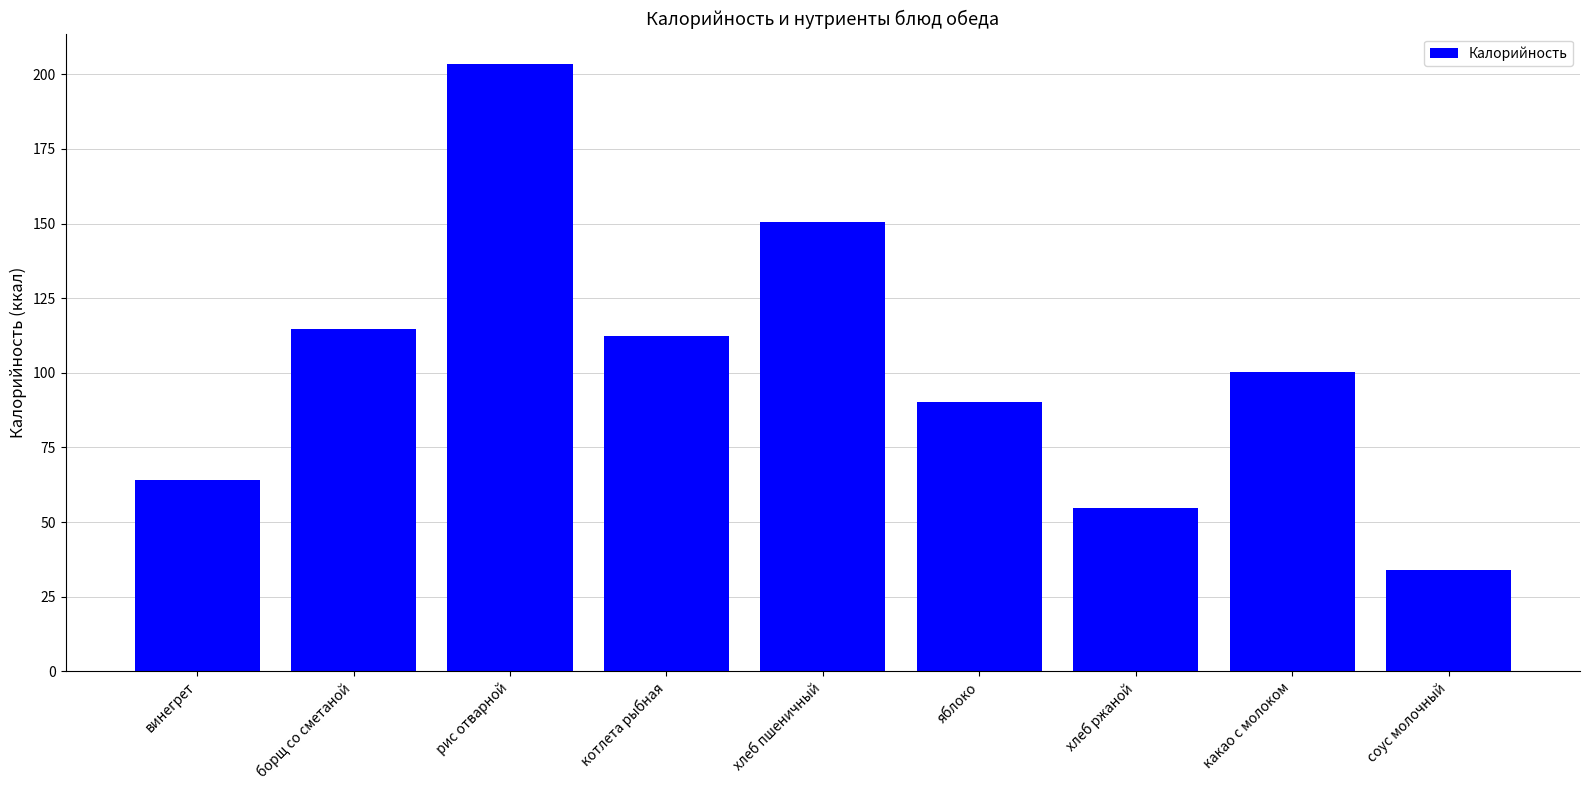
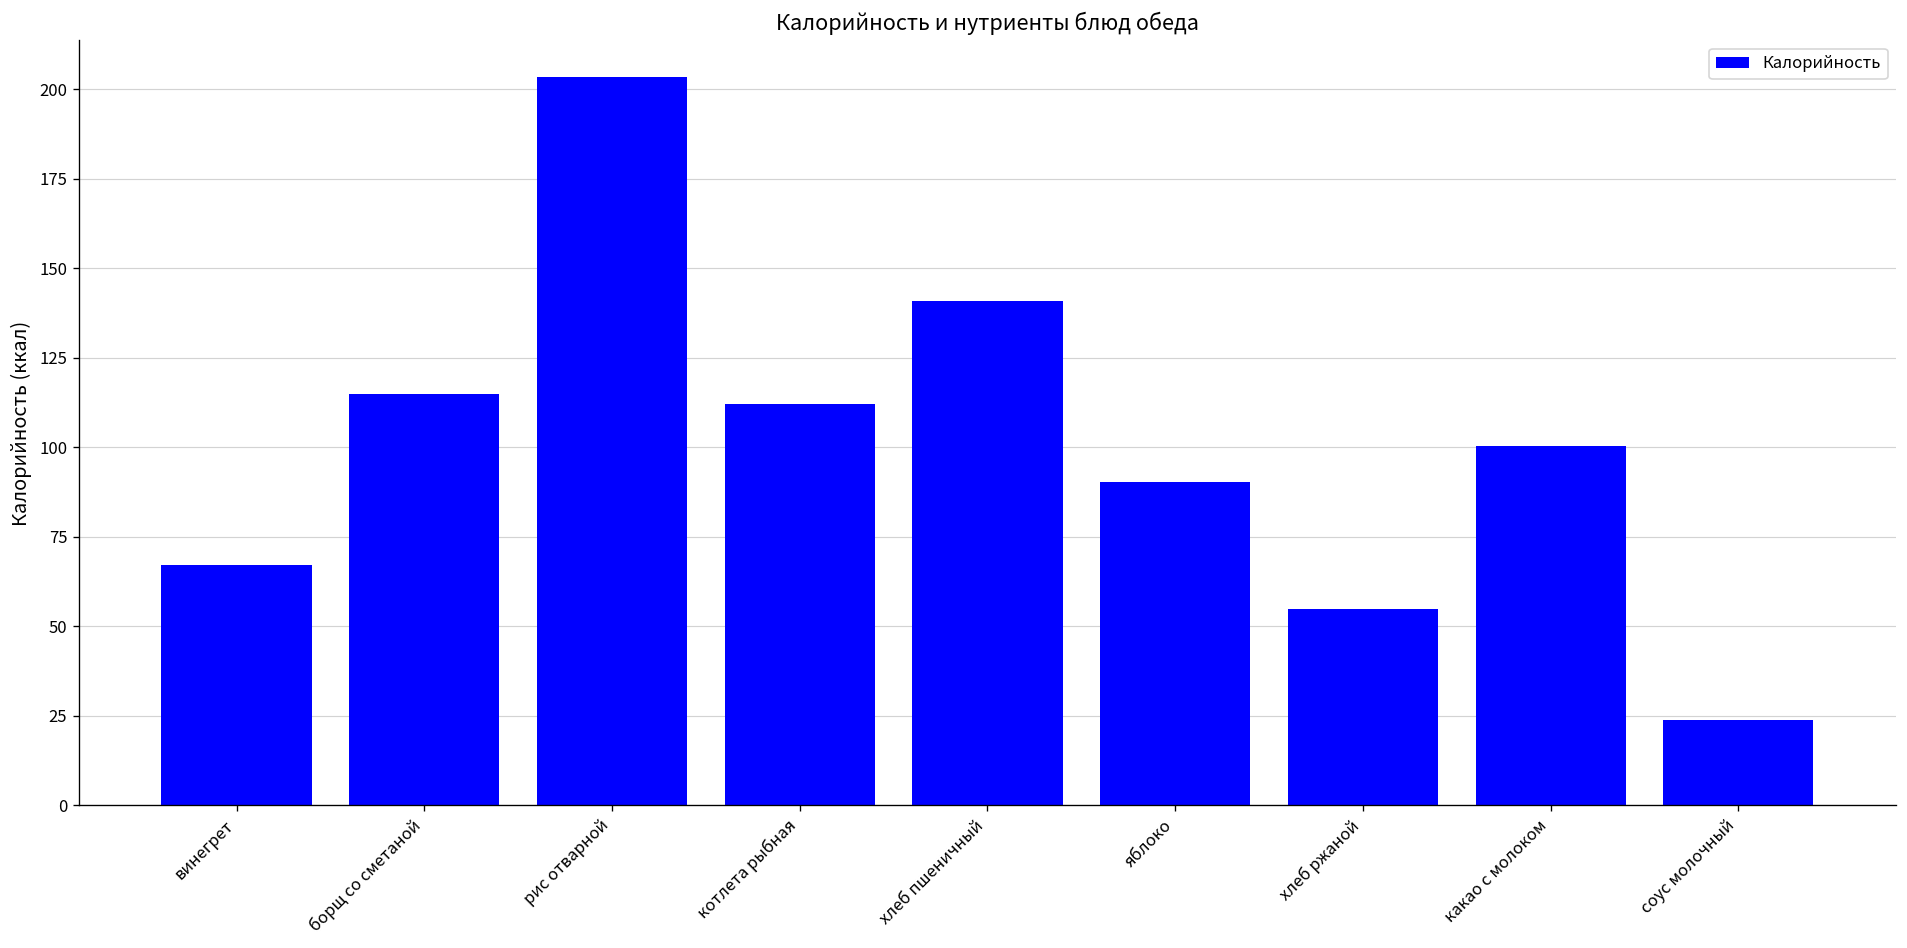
  {
-   "винегрет": 64,
+   "винегрет": 67,
    "борщ со сметаной": 115,
    "рис отварной": 204,
    "котлета рыбная": 112,
-   "хлеб пшеничный": 150,
+   "хлеб пшеничный": 141,
    "яблоко": 90,
    "хлеб ржаной": 55,
    "какао с молоком": 100,
-   "соус молочный": 34
+   "соус молочный": 24
  }
